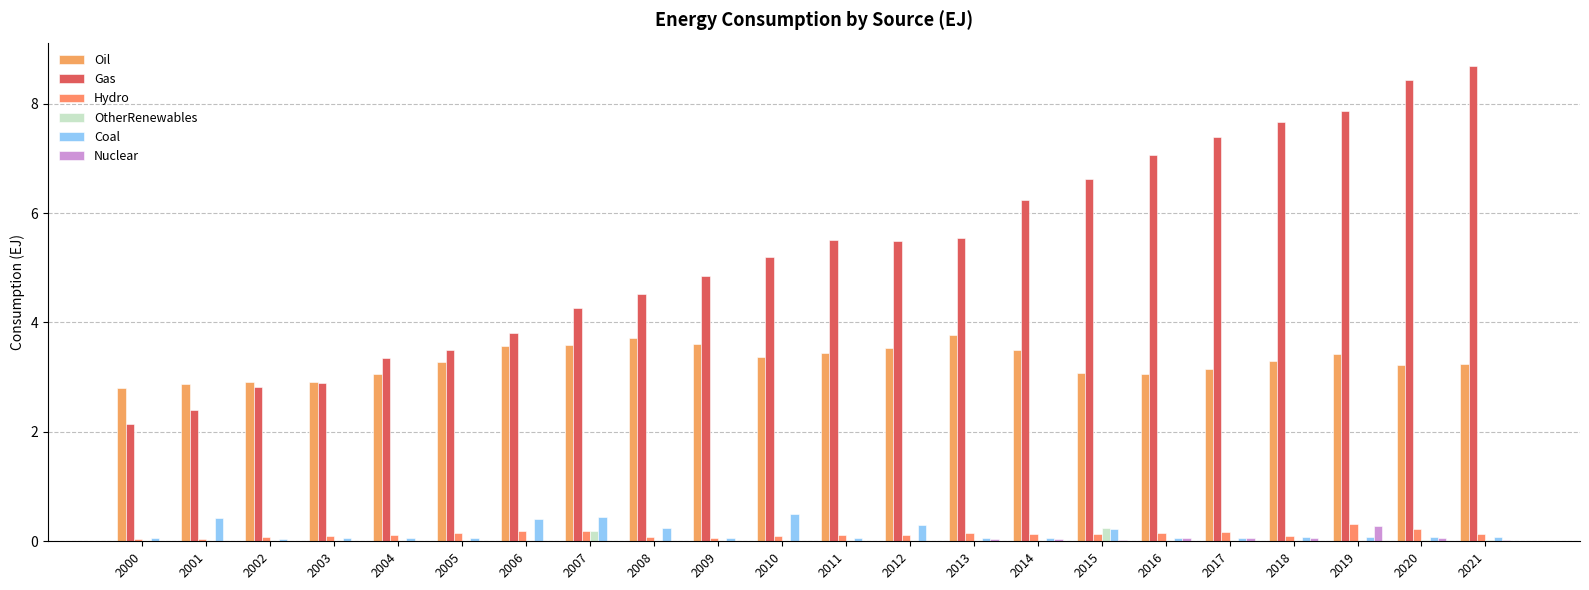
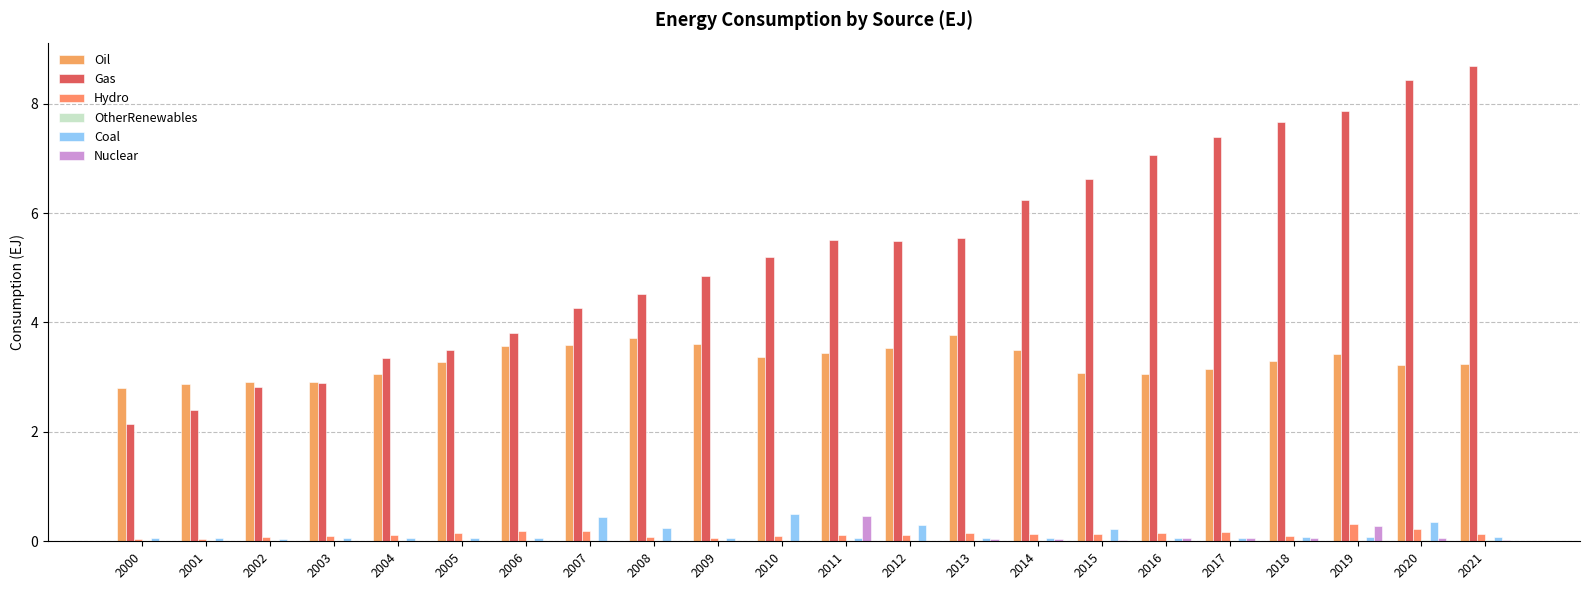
  {
    "OtherRenewables": {
-     "2007": 0.2,
-     "2015": 0.3
+     "2007": 0.0,
+     "2015": 0.0
    },
    "Coal": {
      "2000": 0.1,
-     "2001": 0.4,
+     "2001": 0.1,
      "2002": 0.1,
      "2003": 0.1,
      "2004": 0.1,
      "2005": 0.1,
-     "2006": 0.4,
+     "2006": 0.1,
      "2007": 0.4,
      "2008": 0.2,
      "2009": 0.1,
      "2010": 0.5,
      "2011": 0.1,
      "2012": 0.3,
      "2013": 0.1,
      "2014": 0.1,
      "2015": 0.2,
      "2016": 0.1,
      "2017": 0.1,
      "2018": 0.1,
      "2019": 0.1,
-     "2020": 0.1,
+     "2020": 0.4,
      "2021": 0.1
    },
    "Nuclear": {
      "2000": 0.0,
      "2001": 0.0,
      "2002": 0.0,
      "2003": 0.0,
      "2004": 0.0,
      "2005": 0.0,
      "2006": 0.0,
      "2007": 0.0,
      "2008": 0.0,
      "2009": 0.0,
      "2010": 0.0,
-     "2011": 0.0,
+     "2011": 0.5,
      "2016": 0.1,
      "2017": 0.1,
      "2018": 0.1,
      "2019": 0.3,
      "2020": 0.1
    }
  }
